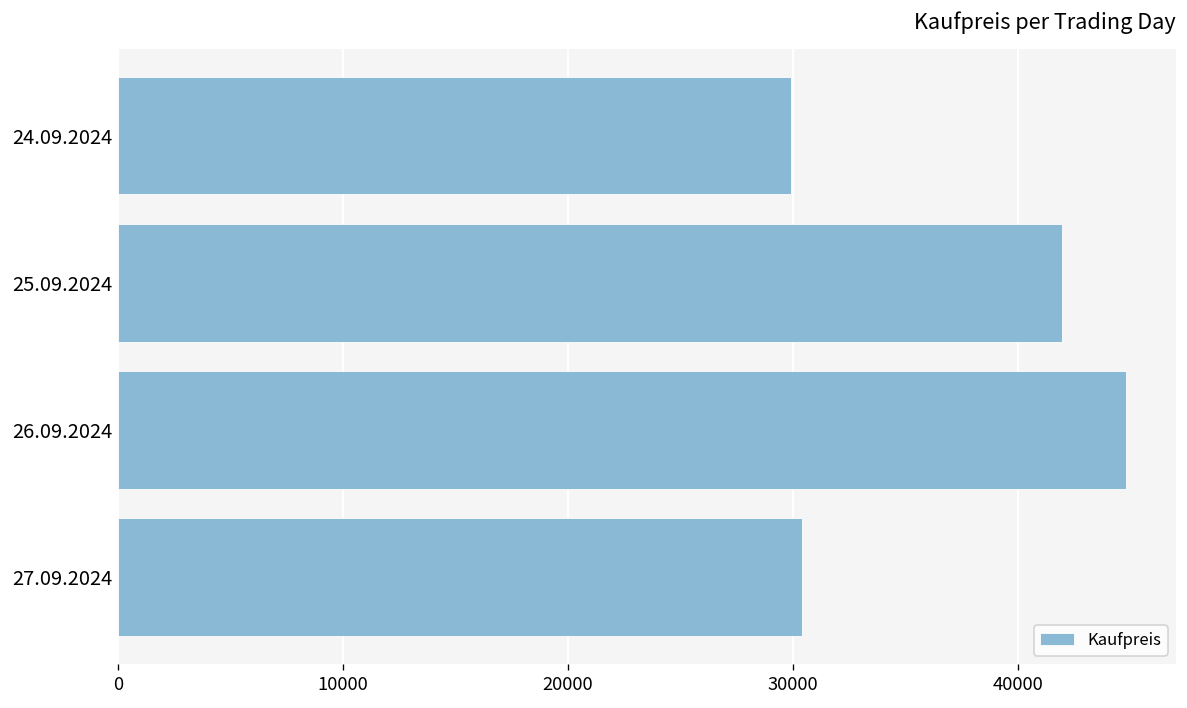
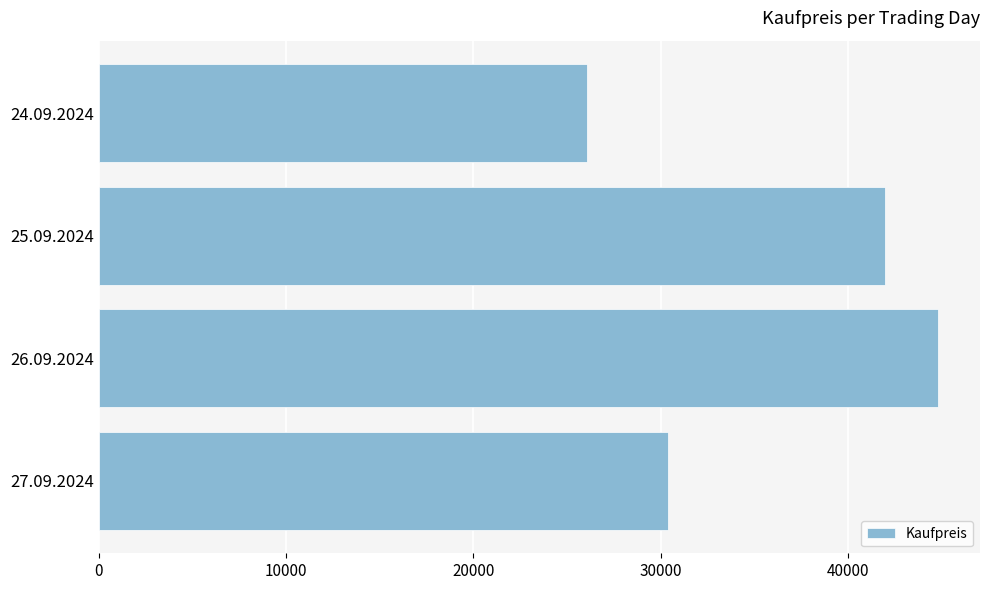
  {
-   "24.09.2024": 29900,
+   "24.09.2024": 26100,
    "25.09.2024": 42000,
    "26.09.2024": 44800,
    "27.09.2024": 30400
  }
